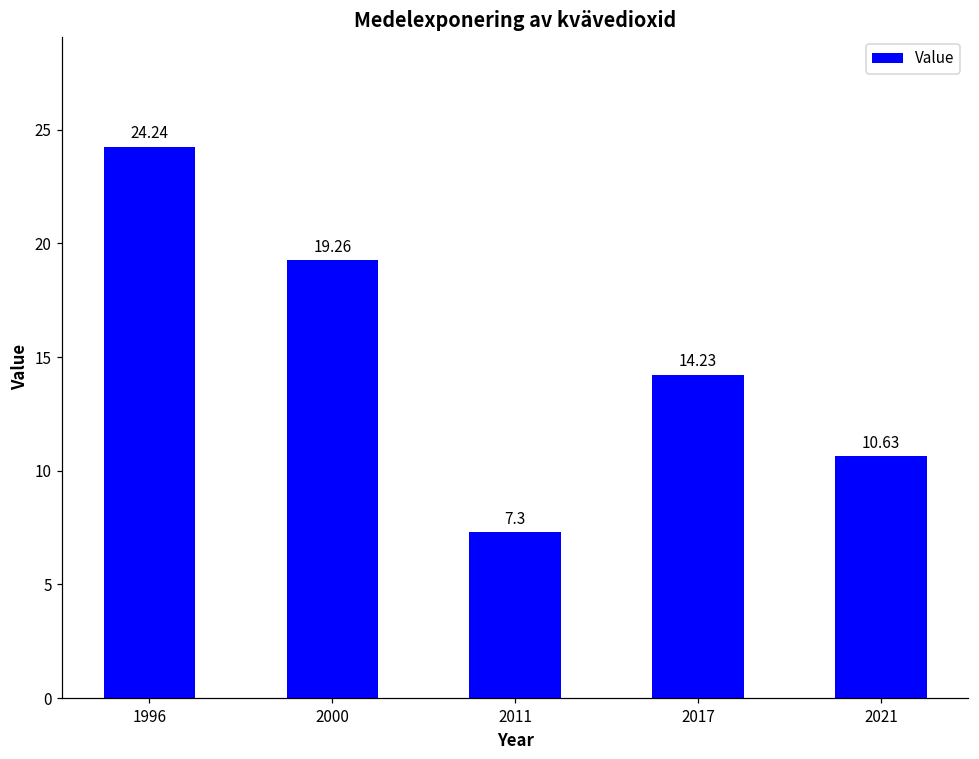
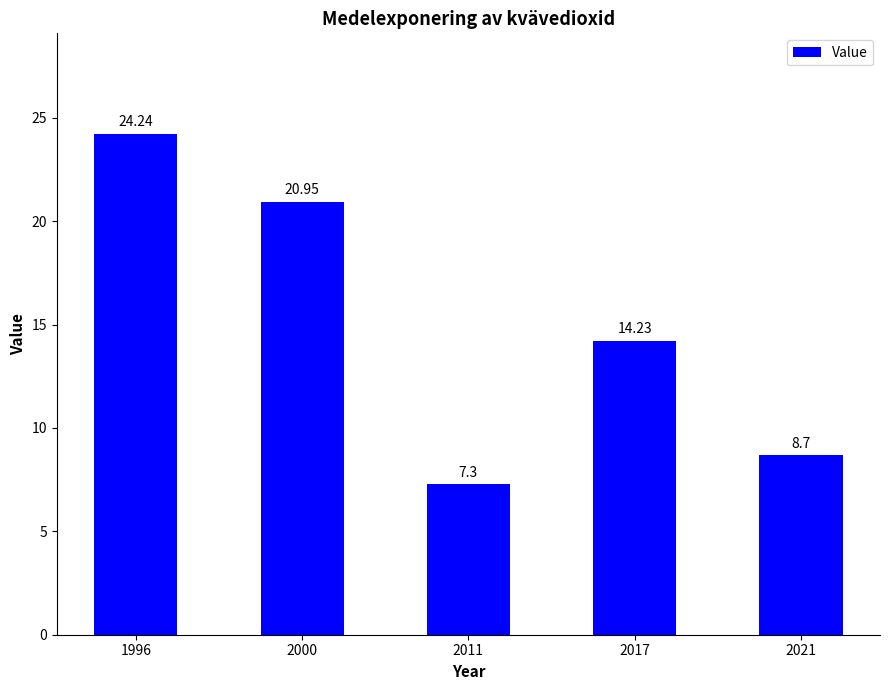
  {
    "1996": 24.24,
-   "2000": 19.26,
+   "2000": 20.95,
    "2011": 7.3,
    "2017": 14.23,
-   "2021": 10.63
+   "2021": 8.7
  }
